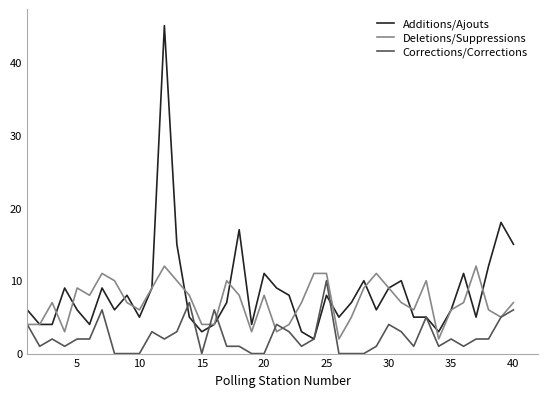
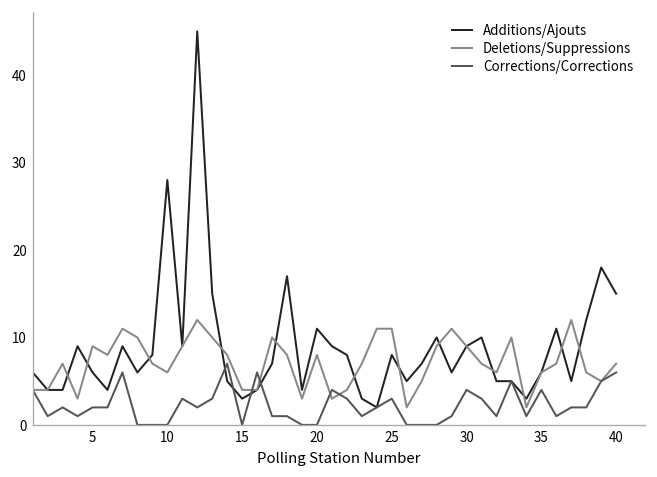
  {
    "Additions/Ajouts": {
      "5": 6,
-     "10": 5,
+     "10": 28,
      "15": 3,
      "20": 11,
      "25": 8,
      "40": 15
    },
    "Deletions/Suppressions": {
      "5": 9,
      "10": 6,
      "15": 4,
      "20": 8,
      "25": 11,
      "40": 7
    },
    "Corrections/Corrections": {
      "5": 2,
      "10": 0,
      "15": 0,
      "20": 0,
-     "25": 10,
+     "25": 3,
      "30": 4,
-     "35": 2,
+     "35": 4,
      "40": 6
    }
  }
